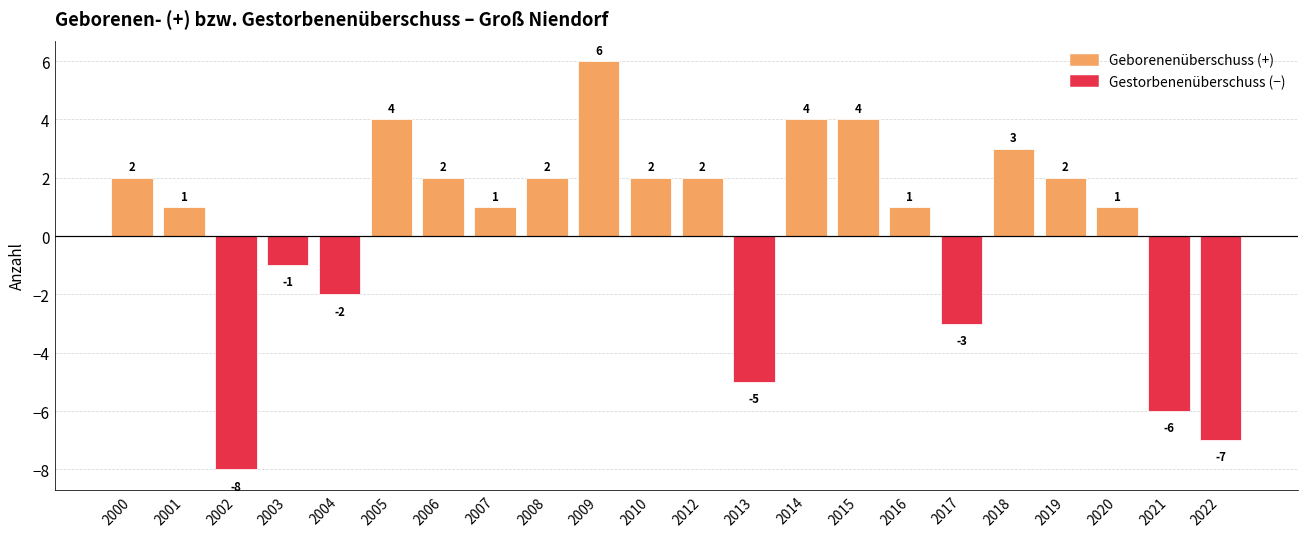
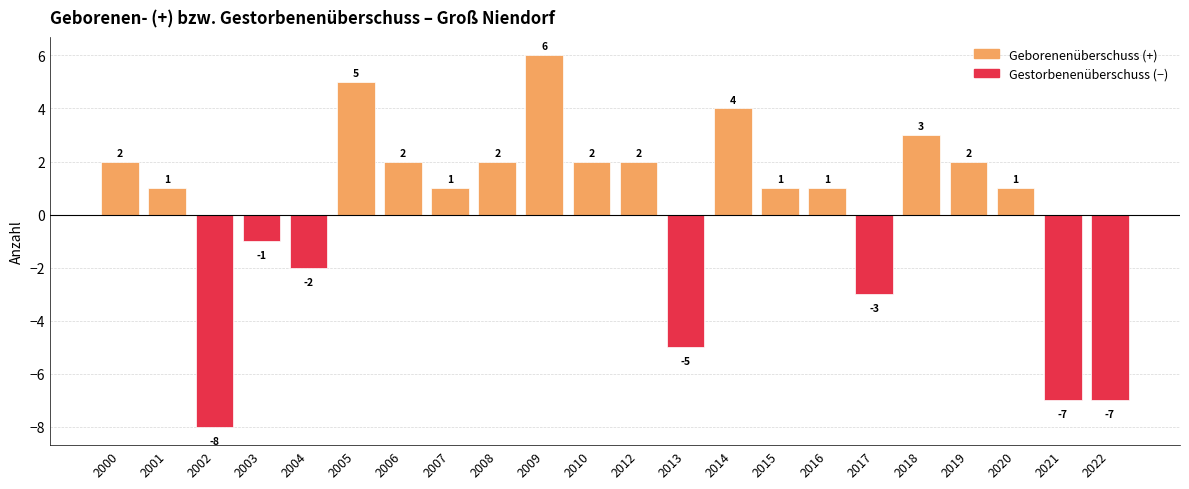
  {
    "2000": 2,
    "2001": 1,
    "2002": -8,
    "2003": -1,
    "2004": -2,
-   "2005": 4,
+   "2005": 5,
    "2006": 2,
    "2007": 1,
    "2008": 2,
    "2009": 6,
    "2010": 2,
    "2012": 2,
    "2013": -5,
    "2014": 4,
-   "2015": 4,
+   "2015": 1,
    "2016": 1,
    "2017": -3,
    "2018": 3,
    "2019": 2,
    "2020": 1,
-   "2021": -6,
+   "2021": -7,
    "2022": -7
  }
